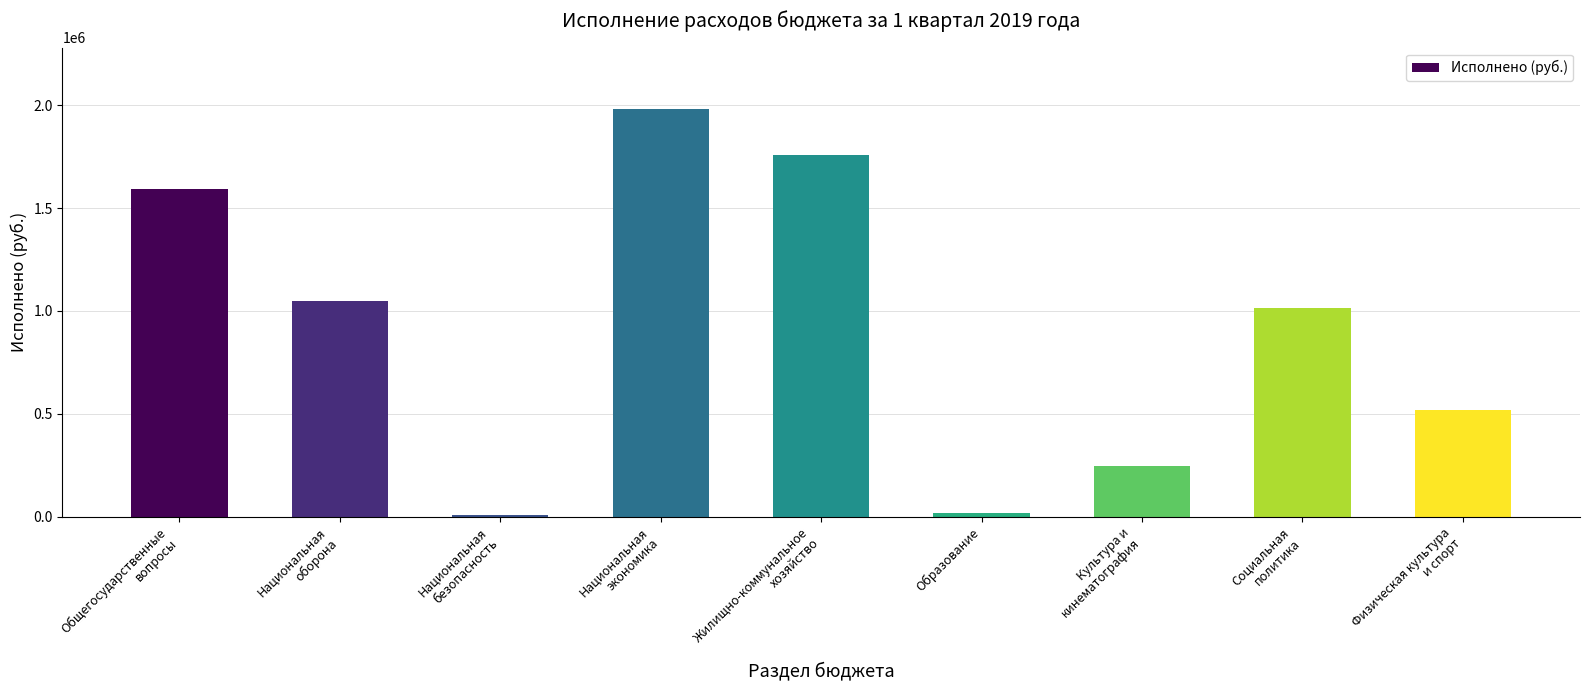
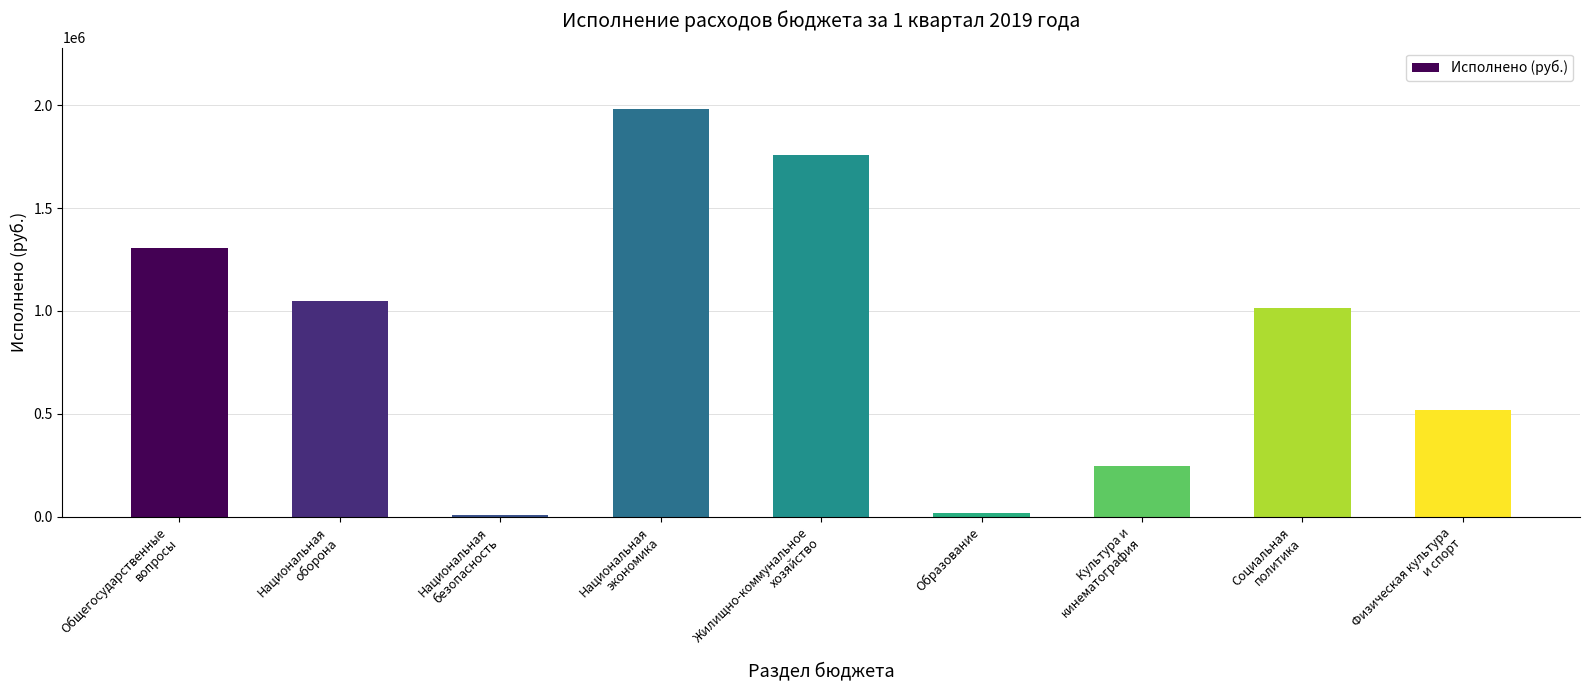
  {
-   "Общегосударственные вопросы": 1590000,
+   "Общегосударственные вопросы": 1300000,
    "Национальная оборона": 1050000,
    "Национальная экономика": 1980000,
    "Жилищно-коммунальное хозяйство": 1760000,
    "Образование": 20000,
    "Культура и кинематография": 250000,
    "Социальная политика": 1010000,
    "Физическая культура и спорт": 520000
  }
